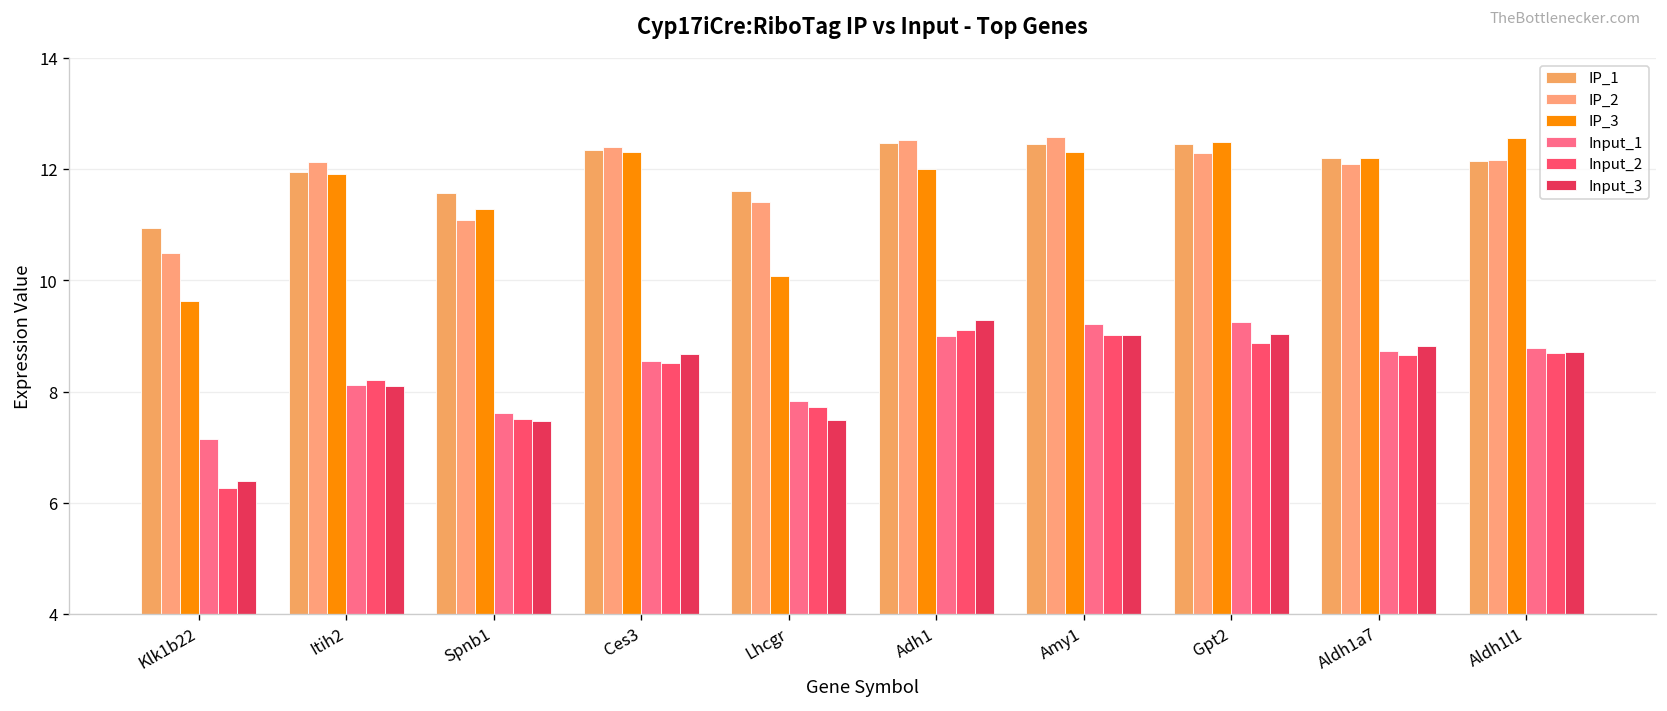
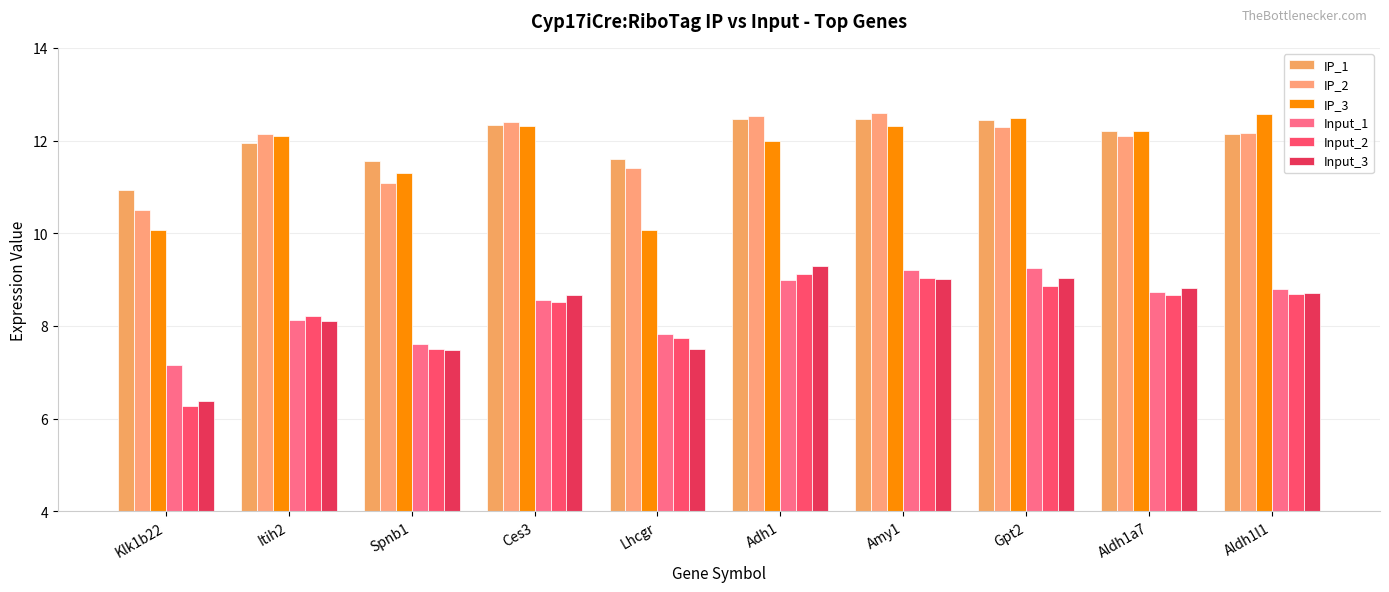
  {
    "IP_3": {
-     "Klk1b22": 9.6,
-     "Itih2": 11.9,
+     "Klk1b22": 10.1,
+     "Itih2": 12.1,
      "Spnb1": 11.3,
      "Ces3": 12.3,
      "Lhcgr": 10.1,
      "Adh1": 12.0,
      "Amy1": 12.3,
      "Gpt2": 12.5,
      "Aldh1a7": 12.2,
      "Aldh1l1": 12.6
    }
  }
